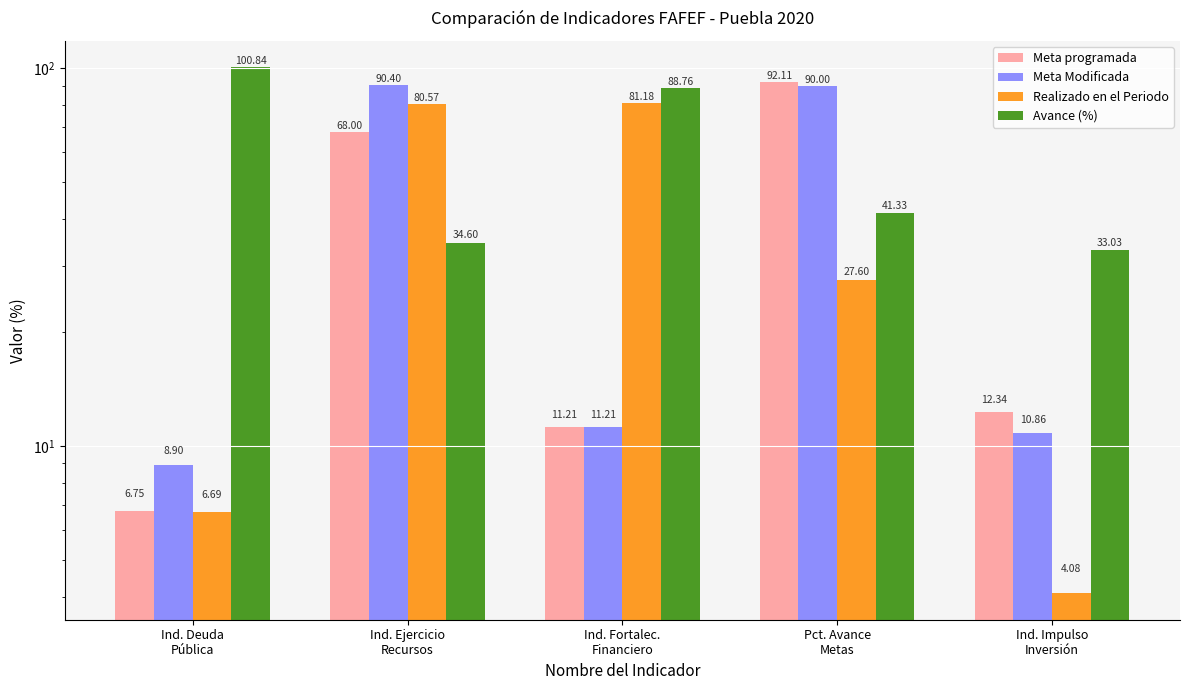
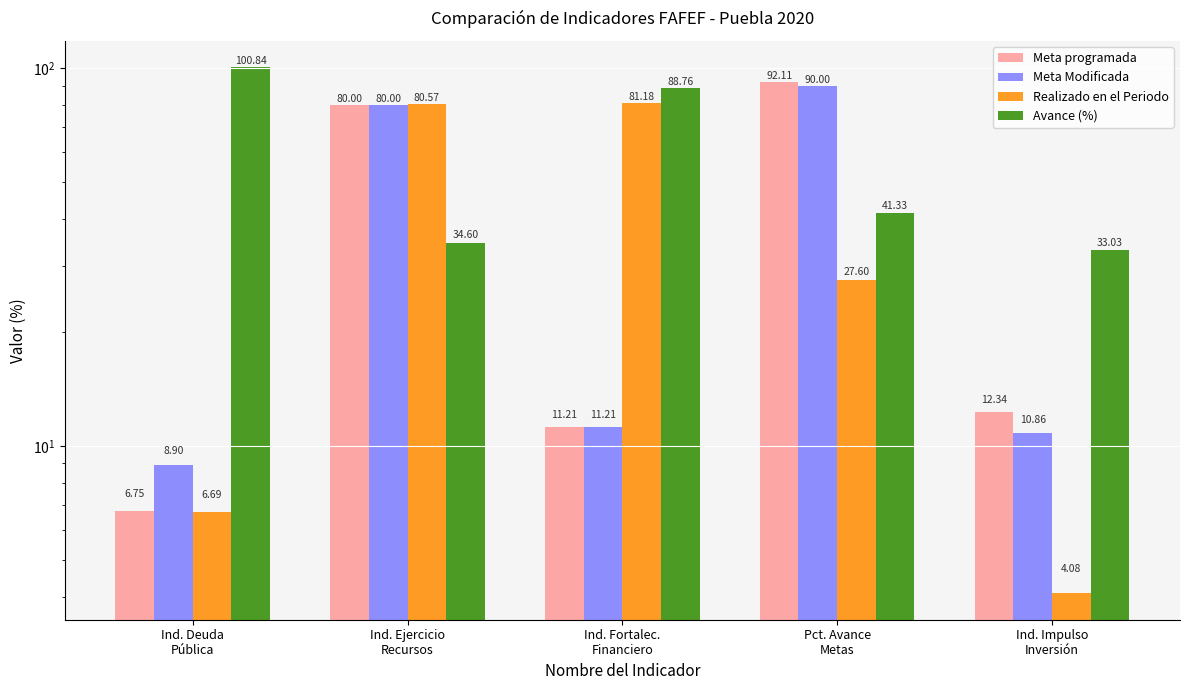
  {
    "Meta programada": {
      "Ind. Deuda Pública": 6.75,
-     "Ind. Ejercicio Recursos": 68.00,
+     "Ind. Ejercicio Recursos": 80.00,
      "Ind. Fortalec. Financiero": 11.21,
      "Pct. Avance Metas": 92.11,
      "Ind. Impulso Inversión": 12.34
    },
    "Meta Modificada": {
      "Ind. Deuda Pública": 8.90,
-     "Ind. Ejercicio Recursos": 90.40,
+     "Ind. Ejercicio Recursos": 80.00,
      "Ind. Fortalec. Financiero": 11.21,
      "Pct. Avance Metas": 90.00,
      "Ind. Impulso Inversión": 10.86
    },
    "Realizado en el Periodo": {
      "Ind. Deuda Pública": 6.69,
      "Ind. Ejercicio Recursos": 80.57,
      "Ind. Fortalec. Financiero": 81.18,
      "Pct. Avance Metas": 27.60,
      "Ind. Impulso Inversión": 4.08
    },
    "Avance (%)": {
      "Ind. Deuda Pública": 100.84,
      "Ind. Ejercicio Recursos": 34.60,
      "Ind. Fortalec. Financiero": 88.76,
      "Pct. Avance Metas": 41.33,
      "Ind. Impulso Inversión": 33.03
    }
  }
